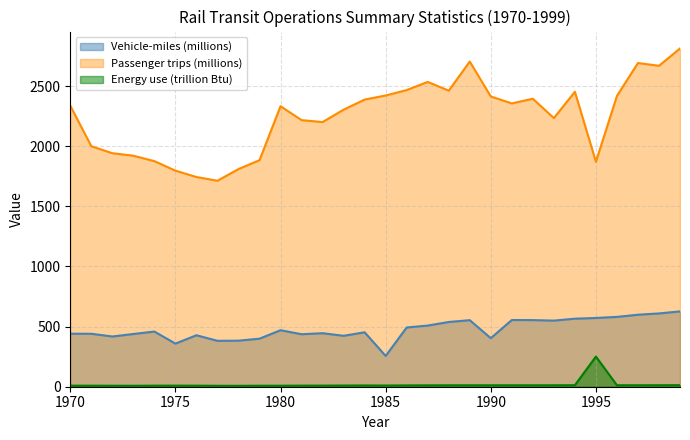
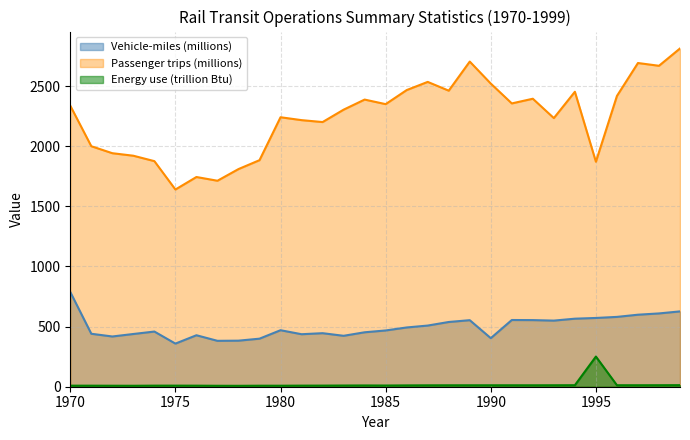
  {
    "Vehicle-miles (millions)": {
-     "1970": 440,
+     "1970": 790,
      "1975": 360,
      "1980": 470,
-     "1985": 260,
+     "1985": 470,
      "1990": 400,
      "1995": 570
    },
    "Passenger trips (millions)": {
      "1970": 2340,
-     "1975": 1800,
-     "1980": 2330,
-     "1985": 2420,
-     "1990": 2410,
+     "1975": 1640,
+     "1980": 2240,
+     "1985": 2350,
+     "1990": 2520,
      "1995": 1870
    },
    "Energy use (trillion Btu)": {
      "1970": 10,
      "1975": 10,
      "1980": 10,
      "1985": 10,
      "1990": 10,
      "1995": 250
    }
  }
